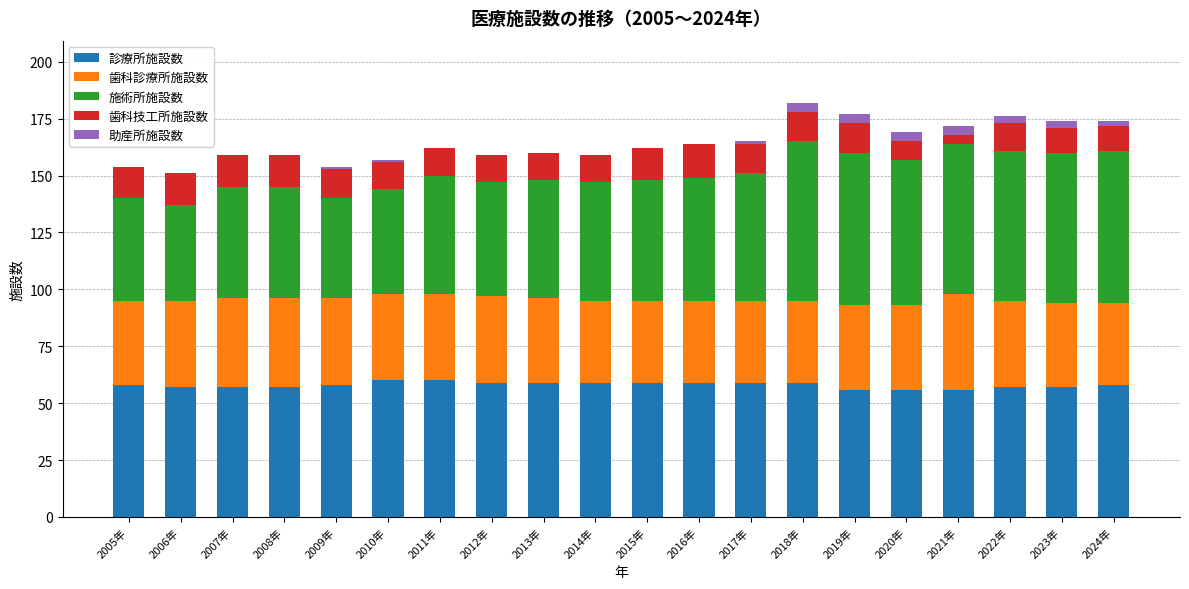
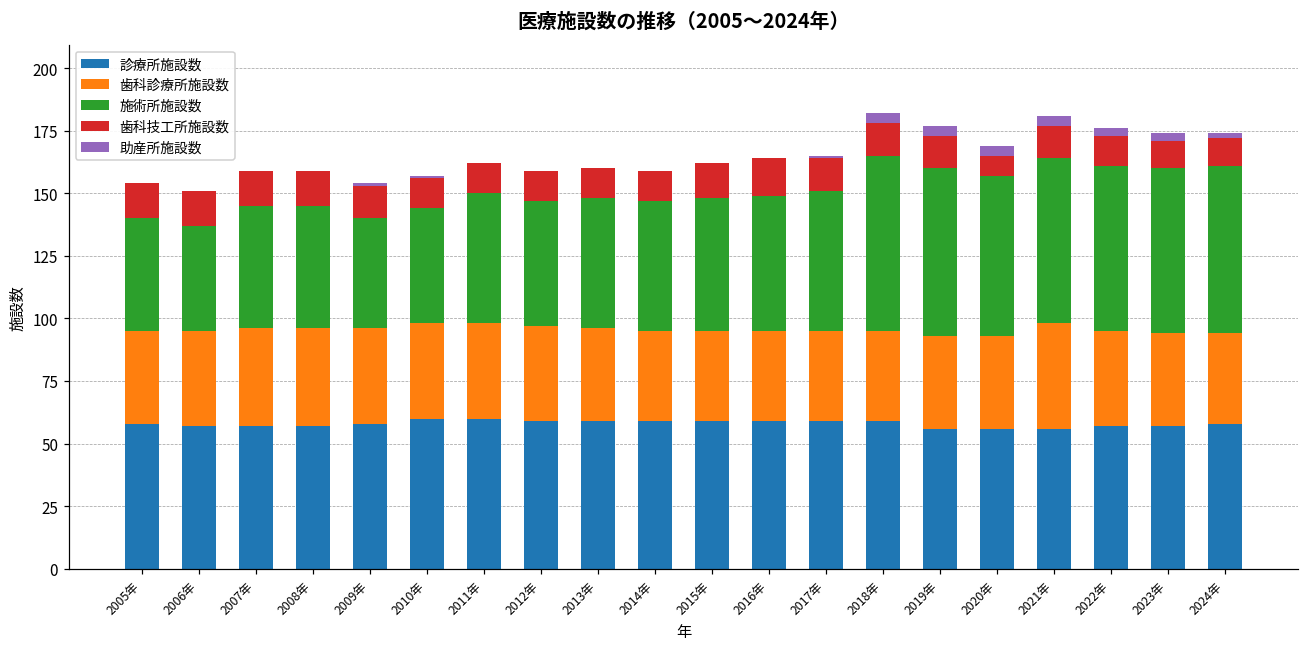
  {
    "診療所施設数": {
      "2005年": 58,
      "2006年": 57,
      "2007年": 57,
      "2008年": 57,
      "2009年": 58,
      "2010年": 60,
      "2011年": 60,
      "2012年": 59,
      "2013年": 59,
      "2014年": 59,
      "2015年": 59,
      "2016年": 59,
      "2017年": 59,
      "2018年": 59,
      "2019年": 56,
      "2020年": 56,
      "2021年": 56,
      "2022年": 57,
      "2023年": 57,
      "2024年": 58
    },
    "歯科診療所施設数": {
      "2005年": 37,
      "2006年": 38,
      "2007年": 39,
      "2008年": 39,
      "2009年": 38,
      "2010年": 38,
      "2011年": 38,
      "2012年": 38,
      "2013年": 37,
      "2014年": 36,
      "2015年": 36,
      "2016年": 36,
      "2017年": 36,
      "2018年": 36,
      "2019年": 37,
      "2020年": 37,
      "2021年": 42,
      "2022年": 38,
      "2023年": 37,
      "2024年": 36
    },
    "施術所施設数": {
      "2005年": 45,
      "2006年": 42,
      "2007年": 49,
      "2008年": 49,
      "2009年": 44,
      "2010年": 46,
      "2011年": 52,
      "2012年": 50,
      "2013年": 52,
      "2014年": 52,
      "2015年": 53,
      "2016年": 54,
      "2017年": 56,
      "2018年": 70,
      "2019年": 67,
      "2020年": 64,
      "2021年": 66,
      "2022年": 66,
      "2023年": 66,
      "2024年": 67
    },
    "歯科技工所施設数": {
      "2005年": 14,
      "2006年": 14,
      "2007年": 14,
      "2008年": 14,
      "2009年": 13,
      "2010年": 12,
      "2011年": 12,
      "2012年": 12,
      "2013年": 12,
      "2014年": 12,
      "2015年": 14,
      "2016年": 15,
      "2017年": 13,
      "2018年": 13,
      "2019年": 13,
      "2020年": 8,
-     "2021年": 4,
+     "2021年": 13,
      "2022年": 12,
      "2023年": 11,
      "2024年": 11
    },
    "助産所施設数": {
      "2005年": 0,
      "2006年": 0,
      "2007年": 0,
      "2008年": 0,
      "2011年": 0,
      "2012年": 0,
      "2013年": 0,
      "2014年": 0,
      "2015年": 0,
      "2016年": 0,
      "2018年": 4,
      "2019年": 4,
      "2020年": 4,
      "2021年": 4,
      "2022年": 3,
      "2023年": 3,
      "2024年": 2
    }
  }
